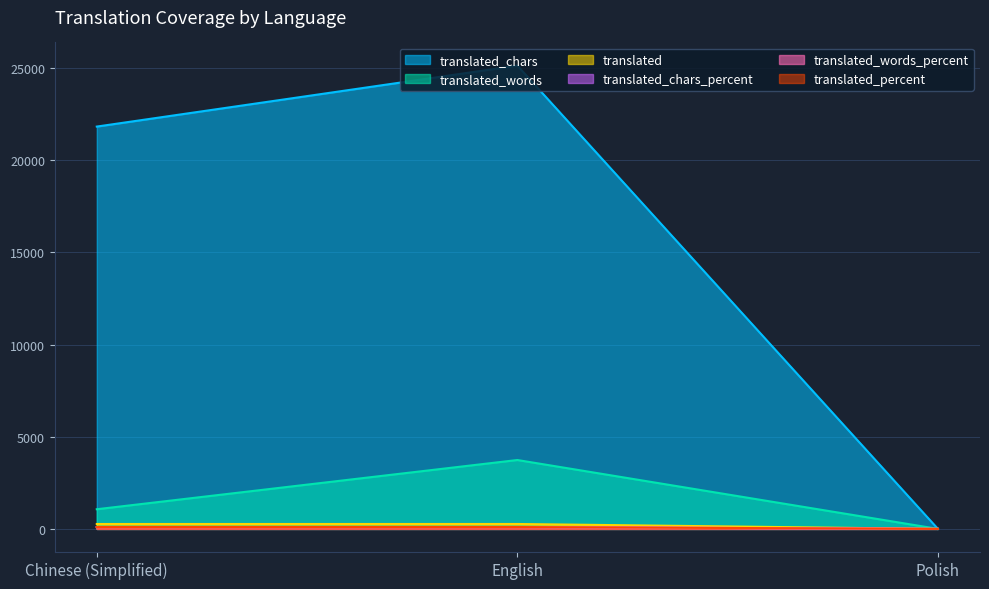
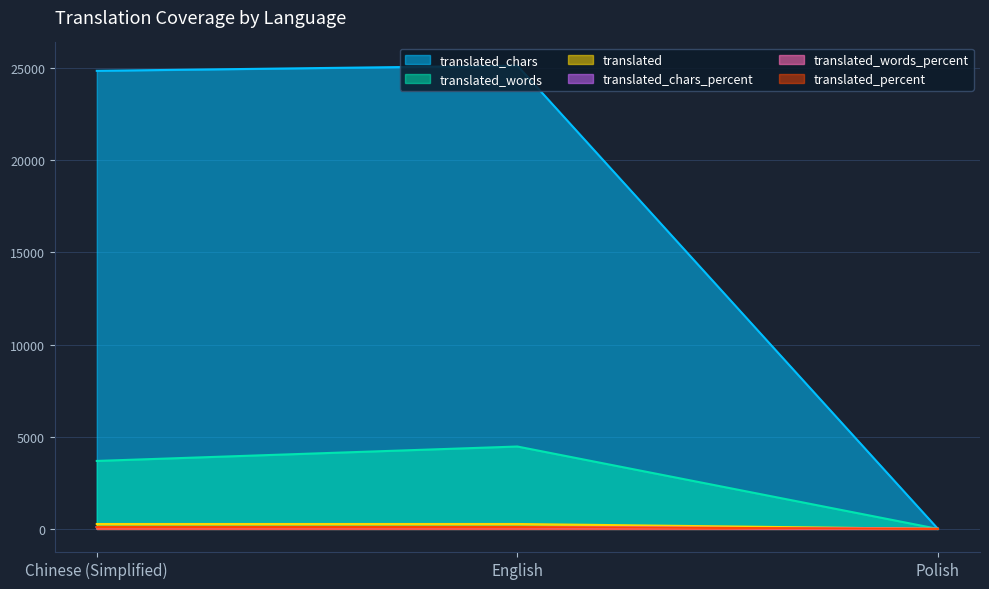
  {
    "translated_chars": {
-     "Chinese (Simplified)": 21800
+     "Chinese (Simplified)": 24800
    },
    "translated_words": {
-     "Chinese (Simplified)": 1100,
-     "English": 3700
+     "Chinese (Simplified)": 3700,
+     "English": 4500
    },
    "translated": {
      "Chinese (Simplified)": 300,
      "English": 300
    },
    "translated_percent": {
      "Chinese (Simplified)": 100,
      "English": 100
    }
  }
